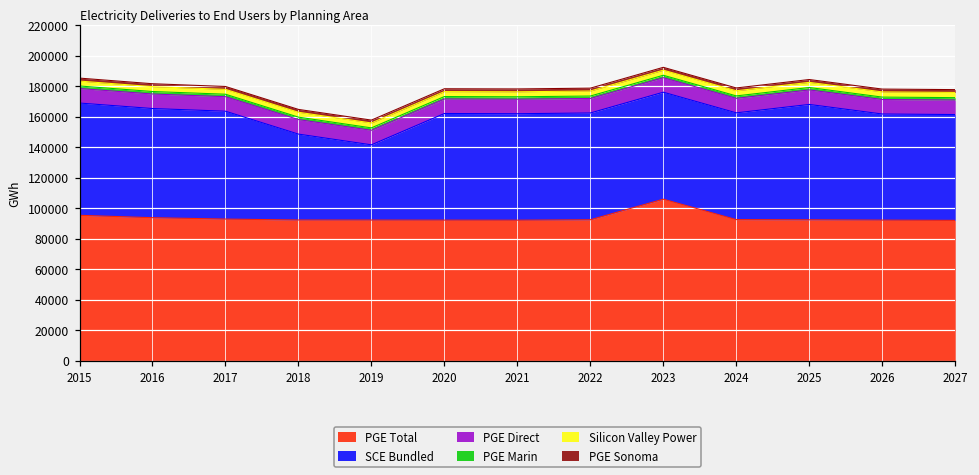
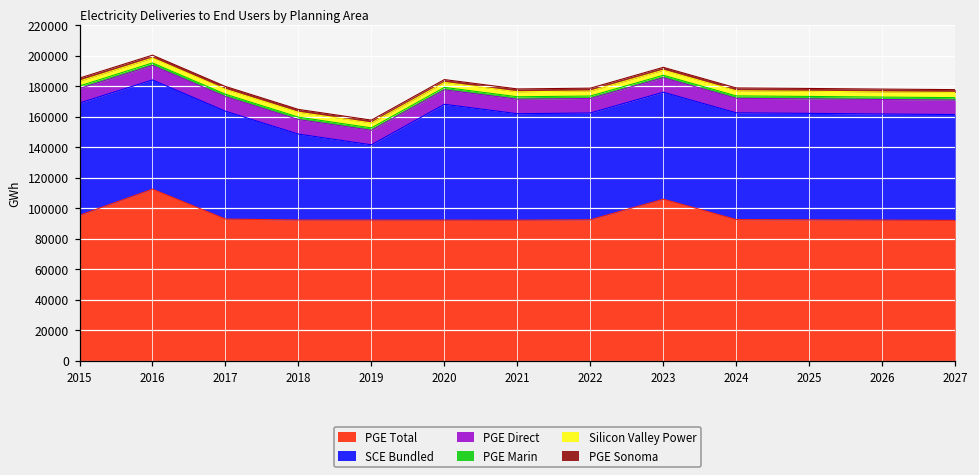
  {
    "PGE Total": {
      "2015": 95000,
-     "2016": 94000,
+     "2016": 112000,
      "2017": 93000,
      "2018": 92000,
      "2019": 92000,
      "2020": 92000,
      "2021": 92000,
      "2022": 92000,
      "2023": 106000,
      "2024": 92000,
      "2025": 92000,
      "2026": 92000,
      "2027": 92000
    },
    "SCE Bundled": {
      "2015": 74000,
      "2016": 72000,
      "2017": 71000,
      "2018": 56000,
      "2019": 49000,
-     "2020": 70000,
+     "2020": 76000,
      "2021": 70000,
      "2022": 70000,
      "2023": 70000,
      "2024": 70000,
-     "2025": 76000,
+     "2025": 70000,
      "2026": 70000,
      "2027": 69000
    },
    "Silicon Valley Power": {
      "2015": 3000,
      "2016": 3000,
      "2017": 3000,
      "2018": 3000,
      "2019": 3000,
      "2020": 3000,
      "2021": 3000,
      "2022": 3000,
      "2023": 3000,
      "2024": 3000
    },
    "PGE Sonoma": {
      "2015": 2000,
      "2016": 2000,
      "2017": 2000,
      "2018": 2000,
      "2019": 2000,
      "2020": 2000,
      "2021": 2000,
      "2022": 2000,
      "2023": 2000,
      "2024": 2000
    }
  }
